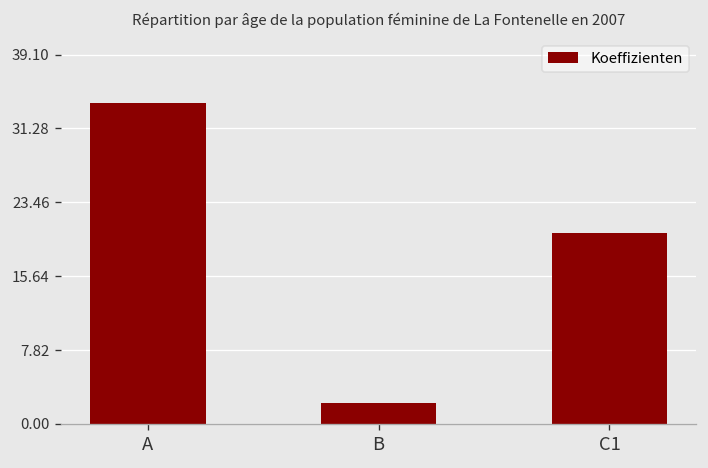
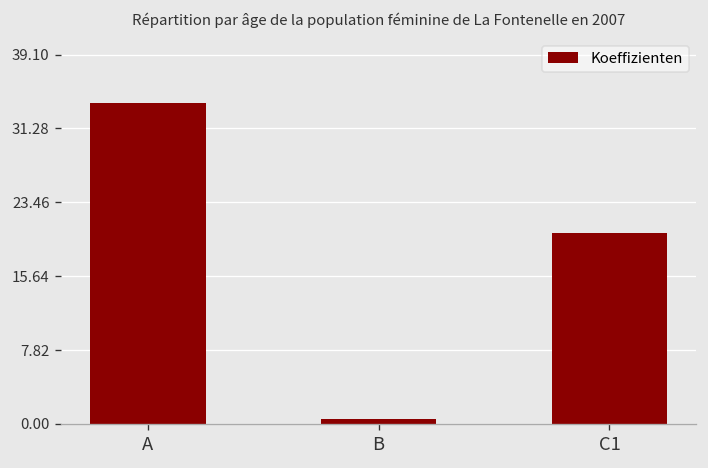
  {
    "A": 34,
-   "B": 2,
+   "B": 1,
    "C1": 20
  }
